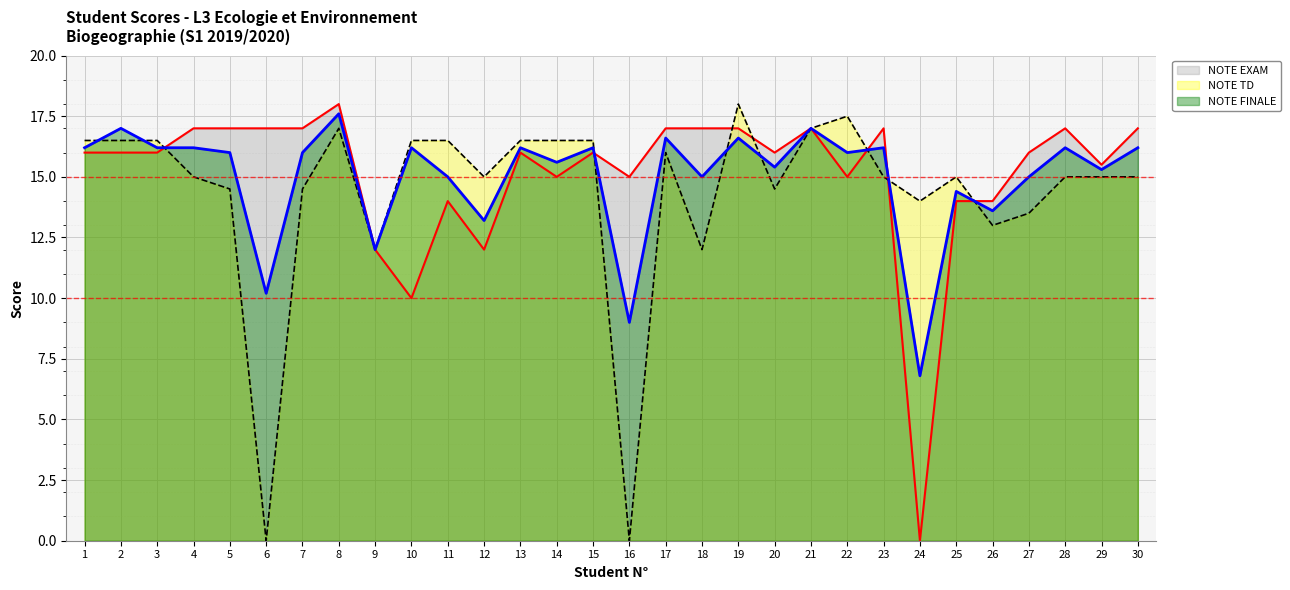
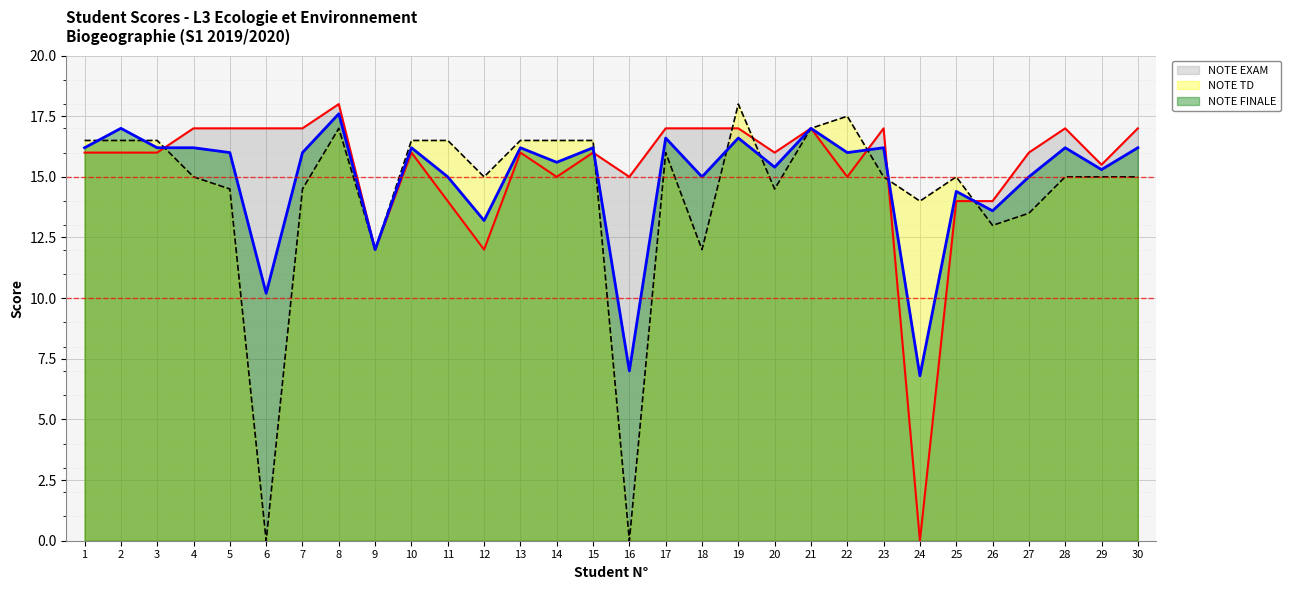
  {
    "NOTE EXAM": {
      "1": 16,
      "2": 16,
      "3": 16,
      "4": 17,
      "5": 17,
      "6": 17,
      "7": 17,
      "8": 18,
-     "10": 10,
+     "10": 16,
      "11": 14,
      "12": 12,
      "13": 16,
      "14": 15,
      "15": 16,
      "16": 15,
      "17": 17,
      "18": 17,
      "19": 17,
      "20": 16,
      "22": 15,
      "23": 17,
      "24": 0,
      "25": 14,
      "26": 14,
      "27": 16,
      "28": 17,
      "29": 15.5,
      "30": 17
    },
    "NOTE TD": {
      "1": 16.5,
      "2": 16.5,
      "3": 16.5,
      "4": 15,
      "5": 14.5,
      "6": 0,
      "7": 14.5,
      "8": 17,
      "10": 16.5,
      "11": 16.5,
      "12": 15,
      "13": 16.5,
      "14": 16.5,
      "15": 16.5,
      "16": 0,
      "17": 16,
      "18": 12,
      "19": 18,
      "20": 14.5,
      "22": 17.5,
      "23": 15,
      "24": 14,
      "25": 15,
      "26": 13,
      "27": 13.5,
      "28": 15,
      "29": 15,
      "30": 15
    },
    "NOTE FINALE": {
      "1": 16.2,
      "2": 17,
      "3": 16.2,
      "4": 16.2,
      "5": 16,
      "6": 10.2,
      "7": 16,
      "8": 17.6,
      "10": 16.2,
      "11": 15,
      "12": 13.2,
      "13": 16.2,
      "14": 15.6,
      "15": 16.2,
-     "16": 9,
+     "16": 7,
      "17": 16.6,
      "18": 15,
      "19": 16.6,
      "20": 15.4,
      "22": 16,
      "23": 16.2,
      "24": 6.8,
      "25": 14.4,
      "26": 13.6,
      "27": 15,
      "28": 16.2,
      "29": 15.3,
      "30": 16.2
    }
  }
